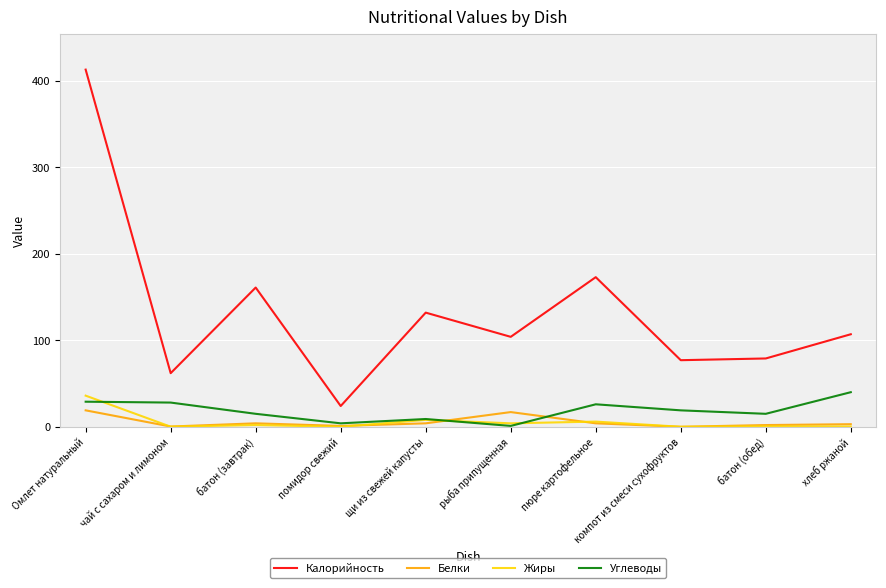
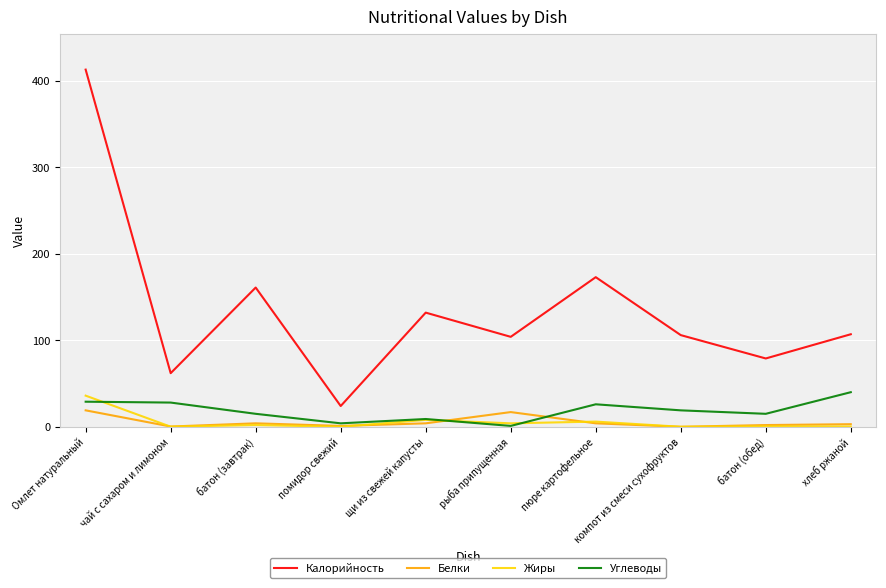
  {
    "Калорийность": {
      "Омлет натуральный": 410,
      "чай с сахаром и лимоном": 60,
      "батон (завтрак)": 160,
      "помидор свежий": 20,
      "щи из свежей капусты": 130,
      "рыба припущенная": 100,
      "пюре картофельное": 170,
-     "компот из смеси сухофруктов": 80,
+     "компот из смеси сухофруктов": 110,
      "батон (обед)": 80,
      "хлеб ржаной": 110
    },
    "Углеводы": {
      "Омлет натуральный": 30,
      "чай с сахаром и лимоном": 30,
      "батон (завтрак)": 20,
      "помидор свежий": 0,
      "рыба припущенная": 0,
      "пюре картофельное": 30,
      "компот из смеси сухофруктов": 20,
      "батон (обед)": 20,
      "хлеб ржаной": 40
    }
  }
